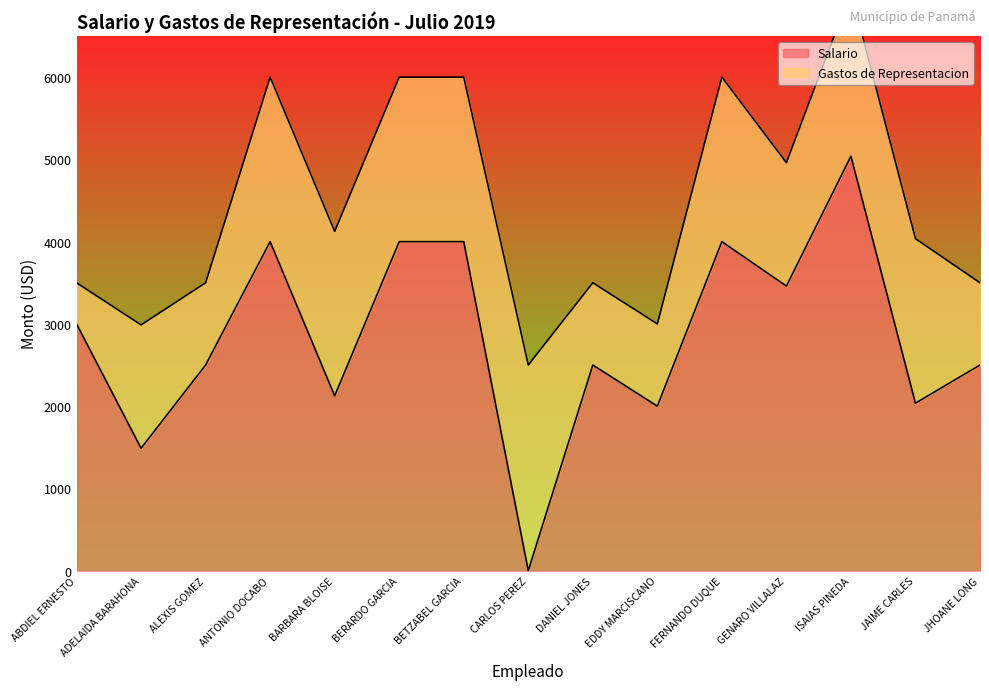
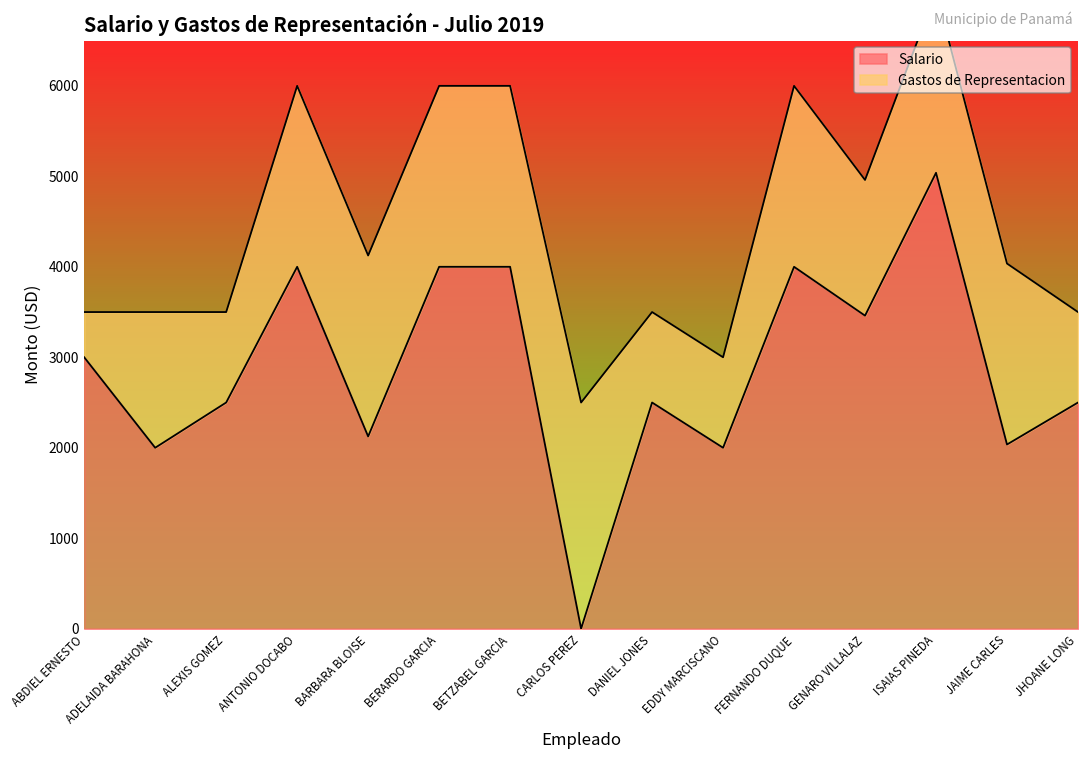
  {
    "Salario": {
      "ABDIEL ERNESTO": 3000,
-     "ADELAIDA BARAHONA": 1500,
+     "ADELAIDA BARAHONA": 2000,
      "ALEXIS GOMEZ": 2500,
      "ANTONIO DOCABO": 4000,
      "BARBARA BLOISE": 2100,
      "BERARDO GARCIA": 4000,
      "BETZABEL GARCIA": 4000,
      "CARLOS PEREZ": 0,
      "DANIEL JONES": 2500,
      "EDDY MARCISCANO": 2000,
      "FERNANDO DUQUE": 4000,
      "GENARO VILLALAZ": 3500,
      "ISAIAS PINEDA": 5000,
      "JAIME CARLES": 2000,
      "JHOANE LONG": 2500
    },
    "Gastos de Representacion": {
      "ABDIEL ERNESTO": 500,
      "ADELAIDA BARAHONA": 1500,
      "ALEXIS GOMEZ": 1000,
      "ANTONIO DOCABO": 2000,
      "BARBARA BLOISE": 2000,
      "BERARDO GARCIA": 2000,
      "BETZABEL GARCIA": 2000,
      "CARLOS PEREZ": 2500,
      "DANIEL JONES": 1000,
      "EDDY MARCISCANO": 1000,
      "FERNANDO DUQUE": 2000,
      "GENARO VILLALAZ": 1500,
      "JAIME CARLES": 2000,
      "JHOANE LONG": 1000
    }
  }
